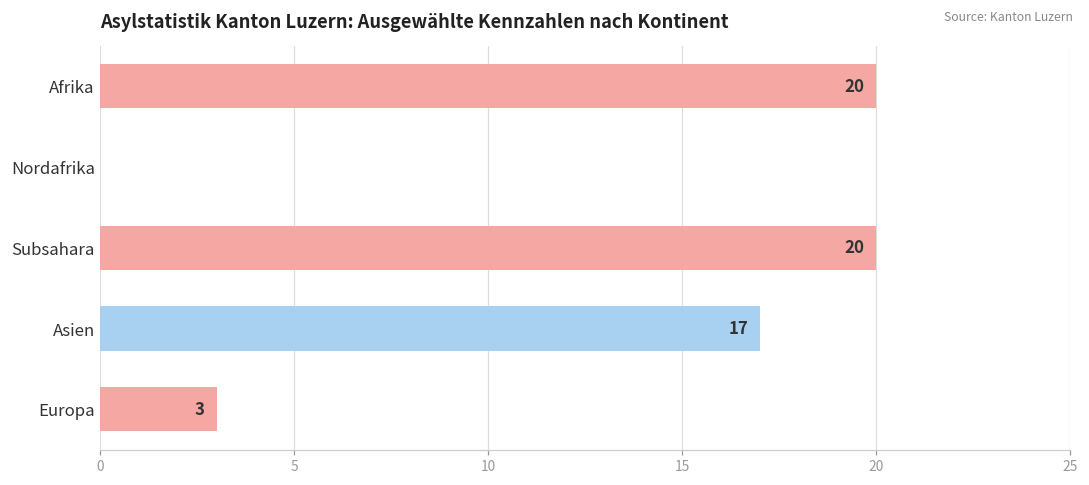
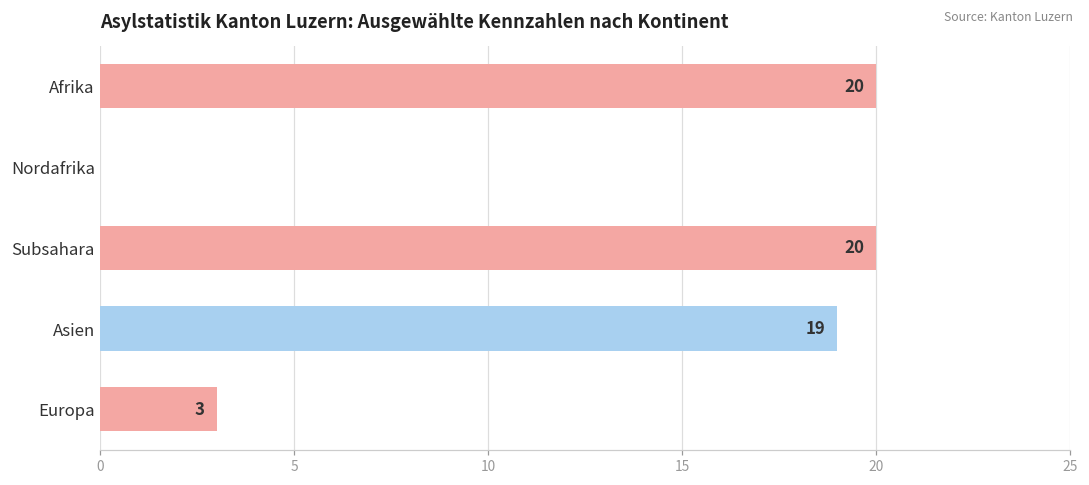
  {
    "Afrika": 20,
    "Subsahara": 20,
-   "Asien": 17,
+   "Asien": 19,
    "Europa": 3
  }
